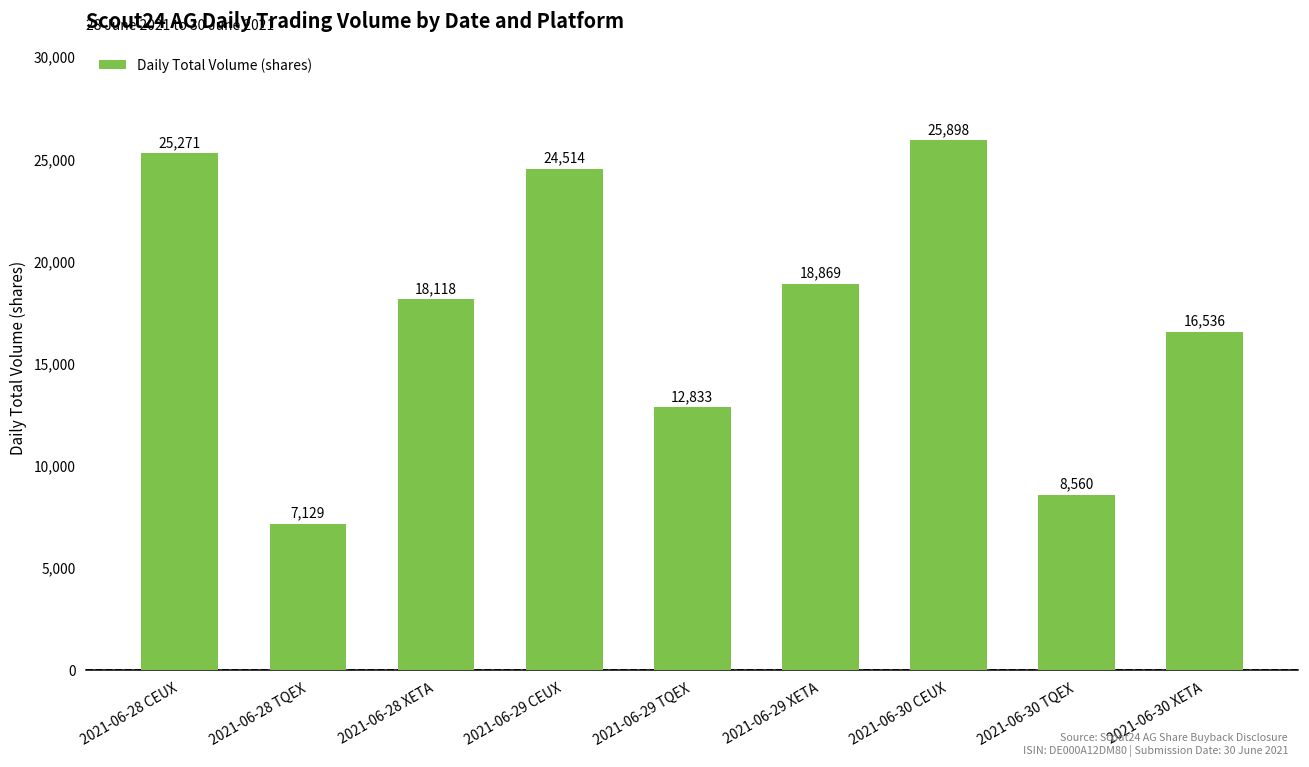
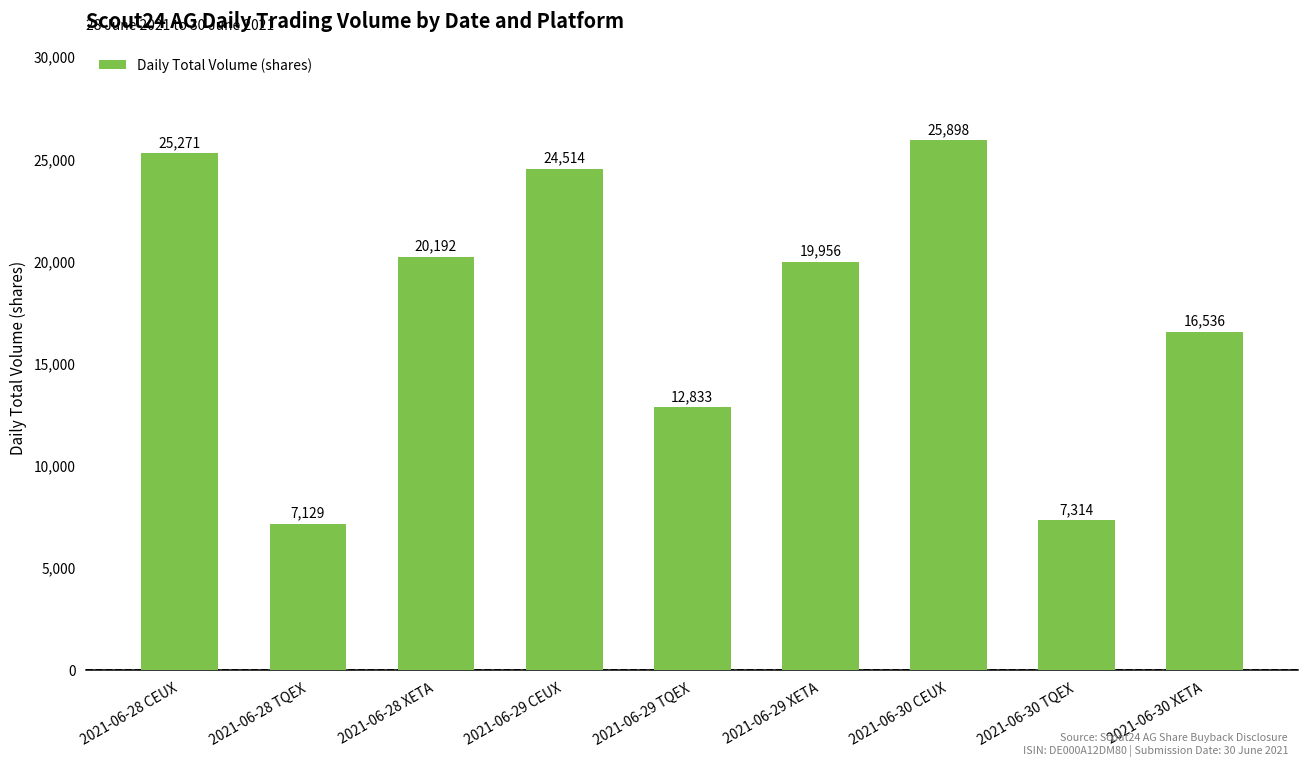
  {
    "2021-06-28 CEUX": "25,271",
    "2021-06-28 TQEX": "7,129",
-   "2021-06-28 XETA": "18,118",
+   "2021-06-28 XETA": "20,192",
    "2021-06-29 CEUX": "24,514",
    "2021-06-29 TQEX": "12,833",
-   "2021-06-29 XETA": "18,869",
+   "2021-06-29 XETA": "19,956",
    "2021-06-30 CEUX": "25,898",
-   "2021-06-30 TQEX": "8,560",
+   "2021-06-30 TQEX": "7,314",
    "2021-06-30 XETA": "16,536"
  }
